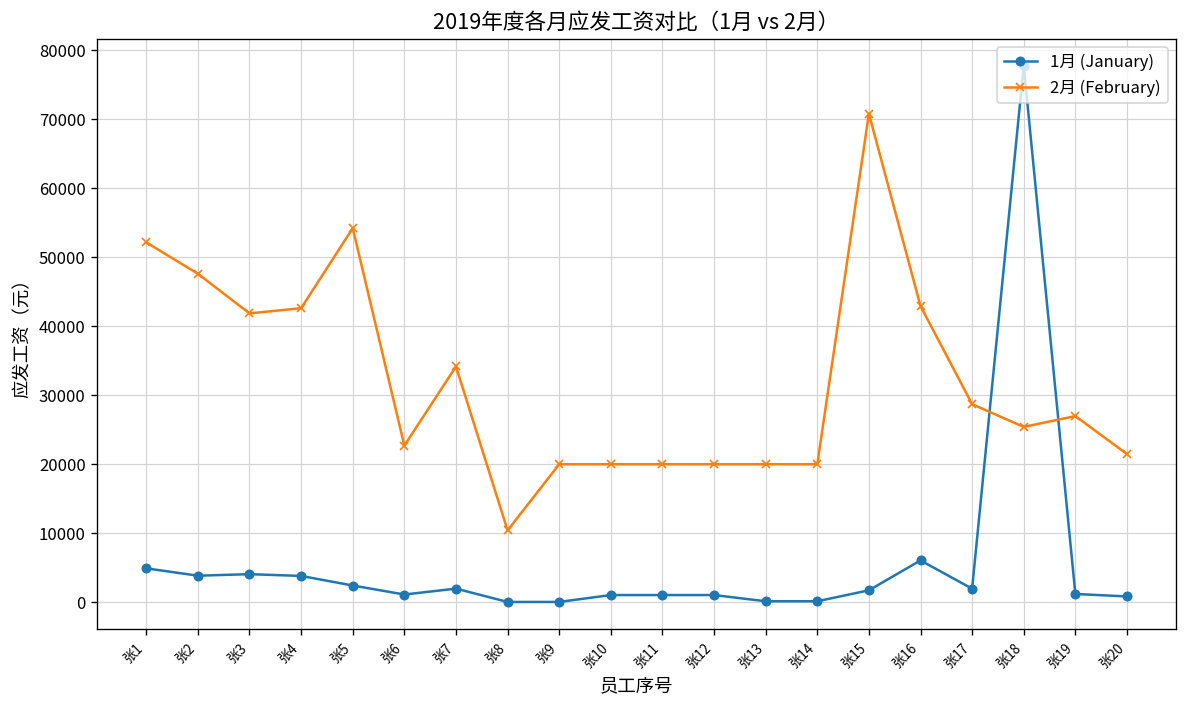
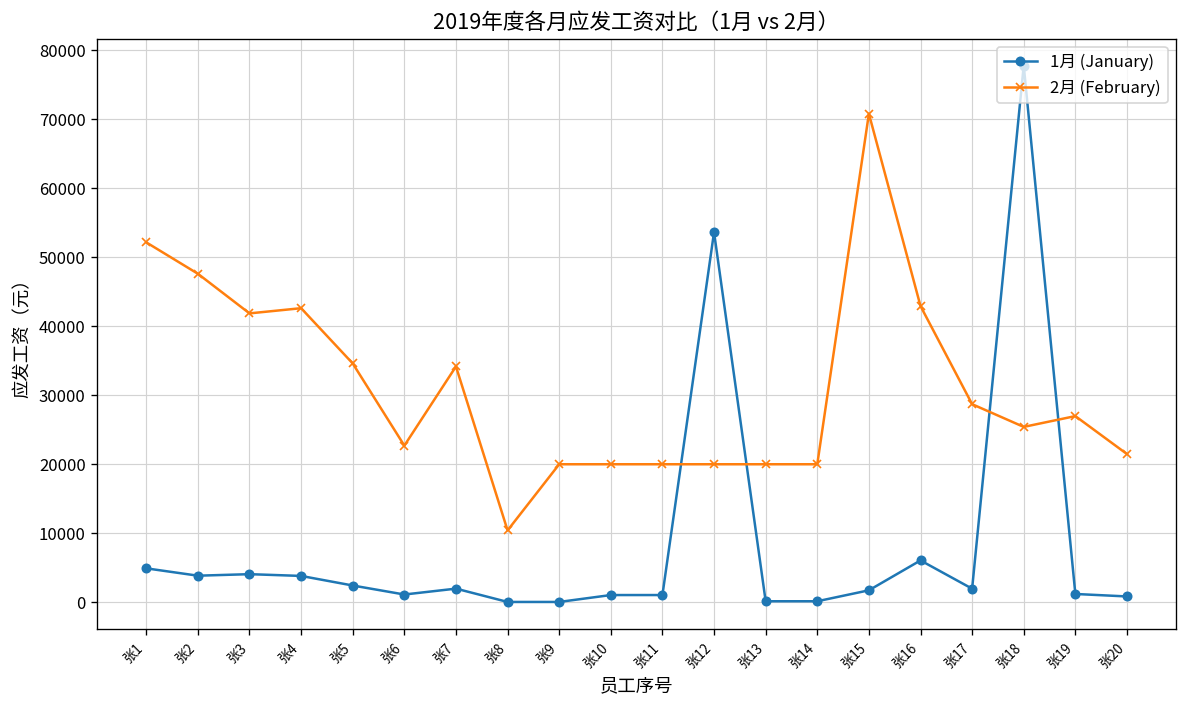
  {
    "1月 (January)": {
      "张1": 5000,
      "张2": 4000,
      "张3": 4000,
      "张4": 4000,
      "张5": 2000,
      "张6": 1000,
      "张7": 2000,
      "张8": 0,
      "张9": 0,
      "张10": 1000,
      "张11": 1000,
-     "张12": 1000,
+     "张12": 54000,
      "张13": 0,
      "张14": 0,
      "张15": 2000,
      "张16": 6000,
      "张17": 2000,
      "张19": 1000,
      "张20": 1000
    },
    "2月 (February)": {
      "张1": 52000,
      "张2": 48000,
      "张3": 42000,
      "张4": 43000,
-     "张5": 54000,
+     "张5": 35000,
      "张6": 23000,
      "张7": 34000,
      "张8": 10000,
      "张9": 20000,
      "张10": 20000,
      "张11": 20000,
      "张12": 20000,
      "张13": 20000,
      "张14": 20000,
      "张15": 71000,
      "张16": 43000,
      "张17": 29000,
      "张18": 25000,
      "张19": 27000,
      "张20": 21000
    }
  }
